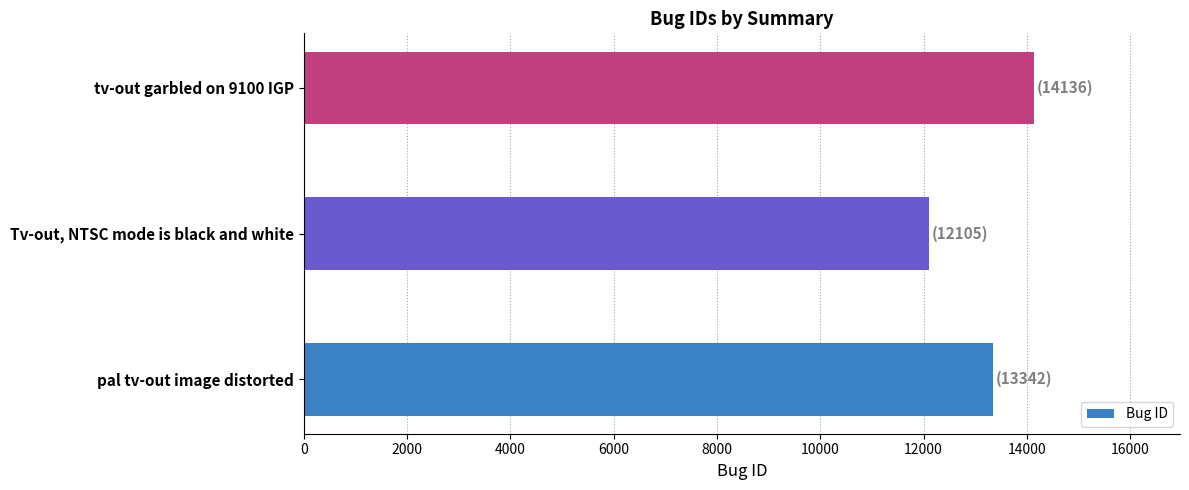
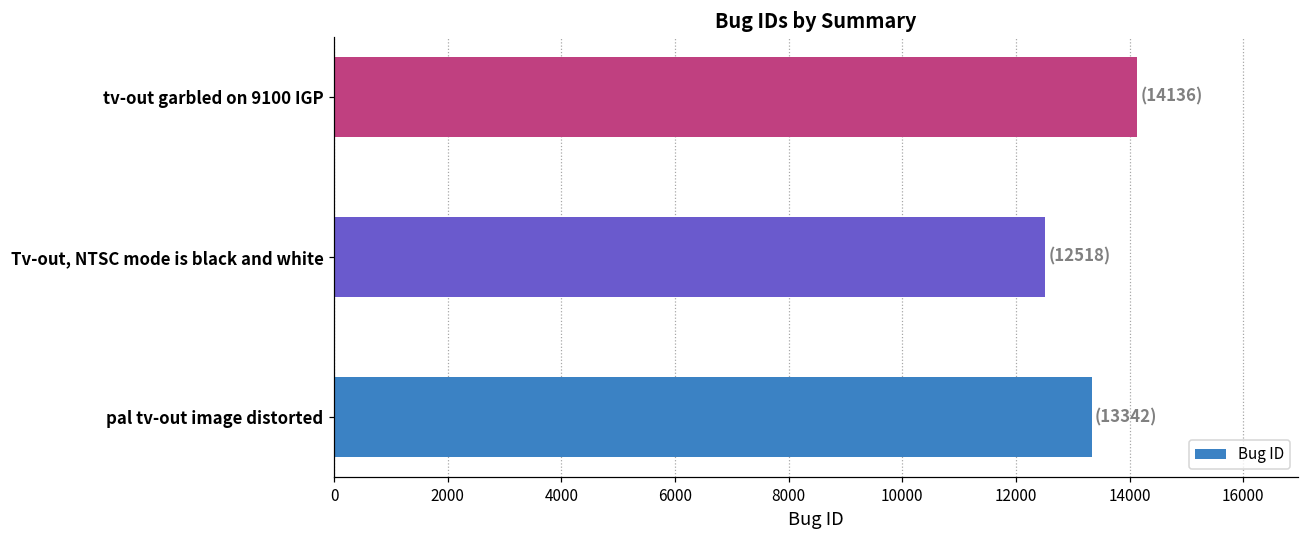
  {
    "tv-out garbled on 9100 IGP": "(14136)",
-   "Tv-out, NTSC mode is black and white": "(12105)",
+   "Tv-out, NTSC mode is black and white": "(12518)",
    "pal tv-out image distorted": "(13342)"
  }
